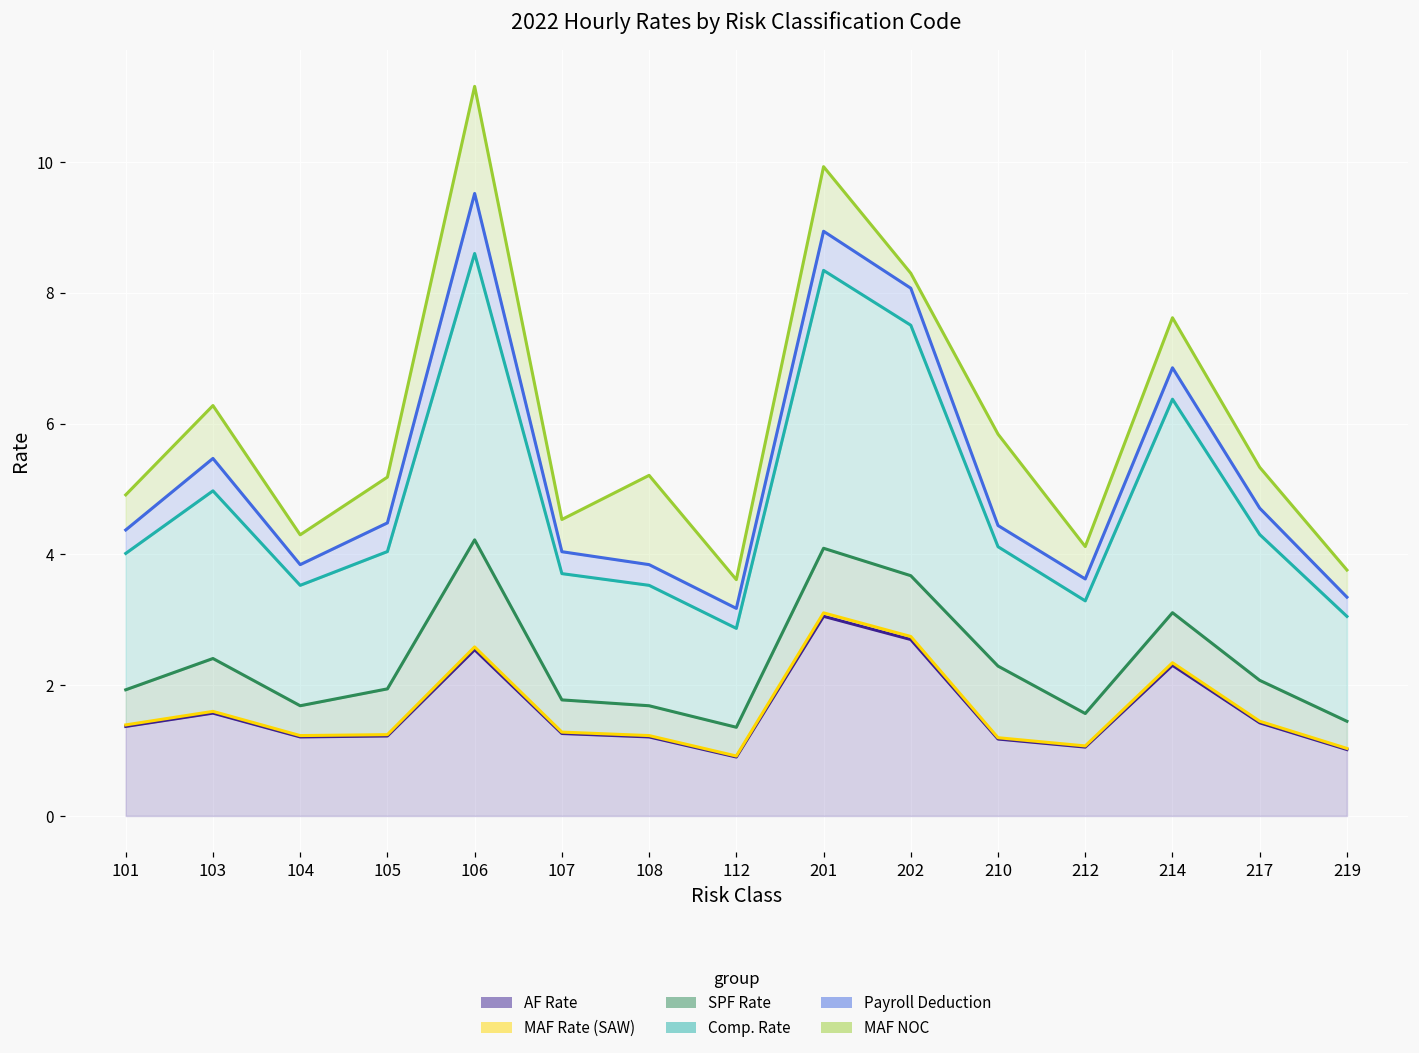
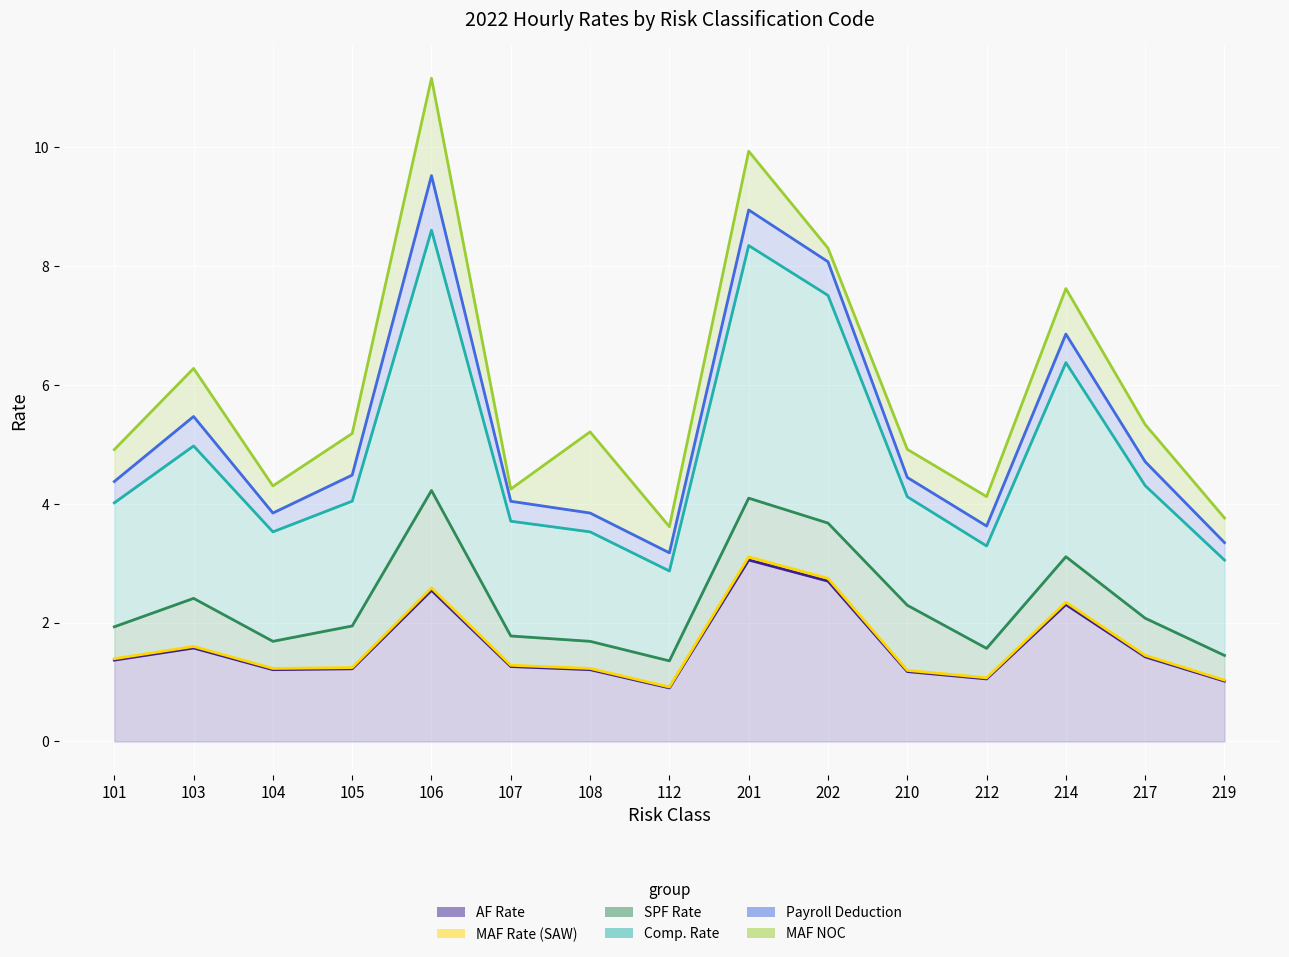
  {
    "AF Rate": {
      "201": 3.1,
      "202": 2.7
    },
    "MAF Rate (SAW)": {
      "201": 0.1,
      "202": 0.0
    },
    "SPF Rate": {
      "101": 0.5,
      "103": 0.8,
      "104": 0.5,
      "105": 0.7,
      "106": 1.6,
      "107": 0.5,
      "108": 0.5,
      "112": 0.4,
      "201": 1.0,
      "202": 0.9,
      "210": 1.1,
      "212": 0.5,
      "214": 0.8,
      "217": 0.6,
      "219": 0.4
    },
    "Comp. Rate": {
      "101": 2.1,
      "103": 2.6,
      "104": 1.8,
      "105": 2.1,
      "106": 4.4,
      "107": 1.9,
      "108": 1.8,
      "112": 1.5,
      "201": 4.3,
      "202": 3.8,
      "210": 1.8,
      "212": 1.7,
      "214": 3.3,
      "217": 2.2,
      "219": 1.6
    },
    "Payroll Deduction": {
      "101": 0.4,
      "103": 0.5,
      "104": 0.3,
      "105": 0.4,
      "106": 0.9,
      "107": 0.3,
      "108": 0.3,
      "112": 0.3,
      "201": 0.6,
      "202": 0.6,
      "210": 0.3,
      "212": 0.3,
      "214": 0.5,
      "217": 0.4,
      "219": 0.3
    },
    "MAF NOC": {
      "101": 0.5,
      "103": 0.8,
      "104": 0.5,
      "105": 0.7,
      "106": 1.6,
-     "107": 0.5,
+     "107": 0.2,
      "108": 1.4,
      "112": 0.4,
      "201": 1.0,
      "202": 0.2,
-     "210": 1.4,
+     "210": 0.5,
      "212": 0.5,
      "214": 0.8,
      "217": 0.6,
      "219": 0.4
    }
  }
